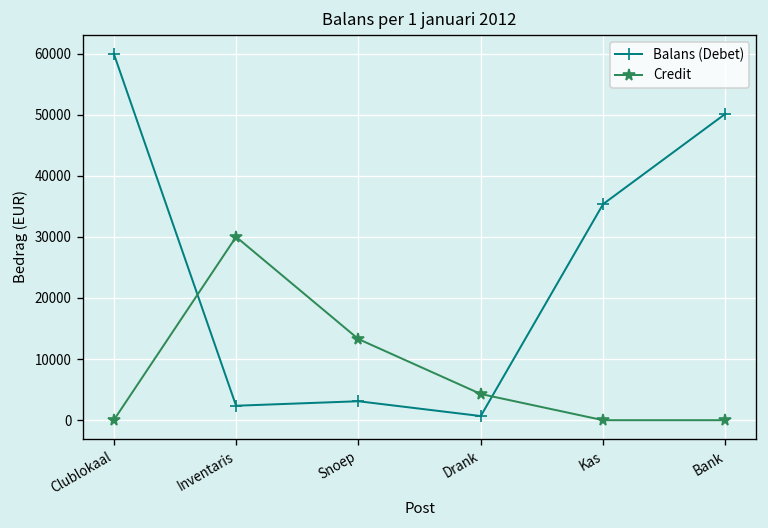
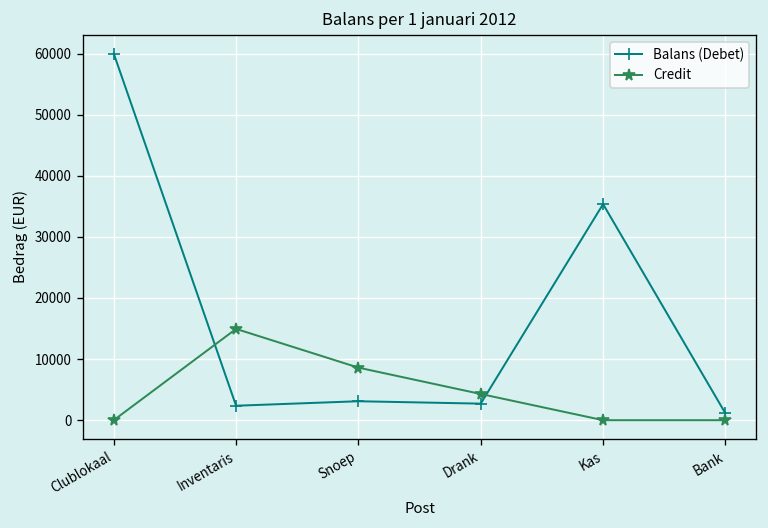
  {
    "Balans (Debet)": {
      "Clublokaal": 60000,
      "Inventaris": 2000,
      "Snoep": 3000,
-     "Drank": 1000,
+     "Drank": 3000,
      "Kas": 35000,
-     "Bank": 50000
+     "Bank": 1000
    },
    "Credit": {
      "Clublokaal": 0,
-     "Inventaris": 30000,
-     "Snoep": 13000,
+     "Inventaris": 15000,
+     "Snoep": 9000,
      "Drank": 4000,
      "Kas": 0,
      "Bank": 0
    }
  }
